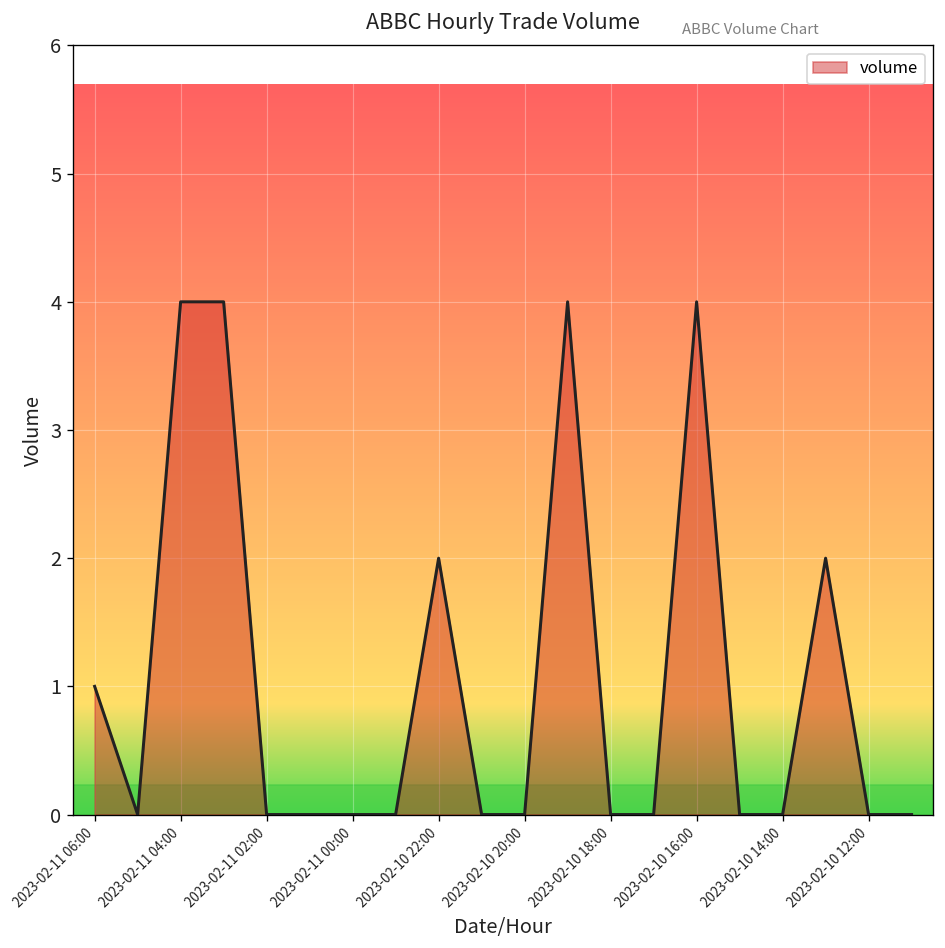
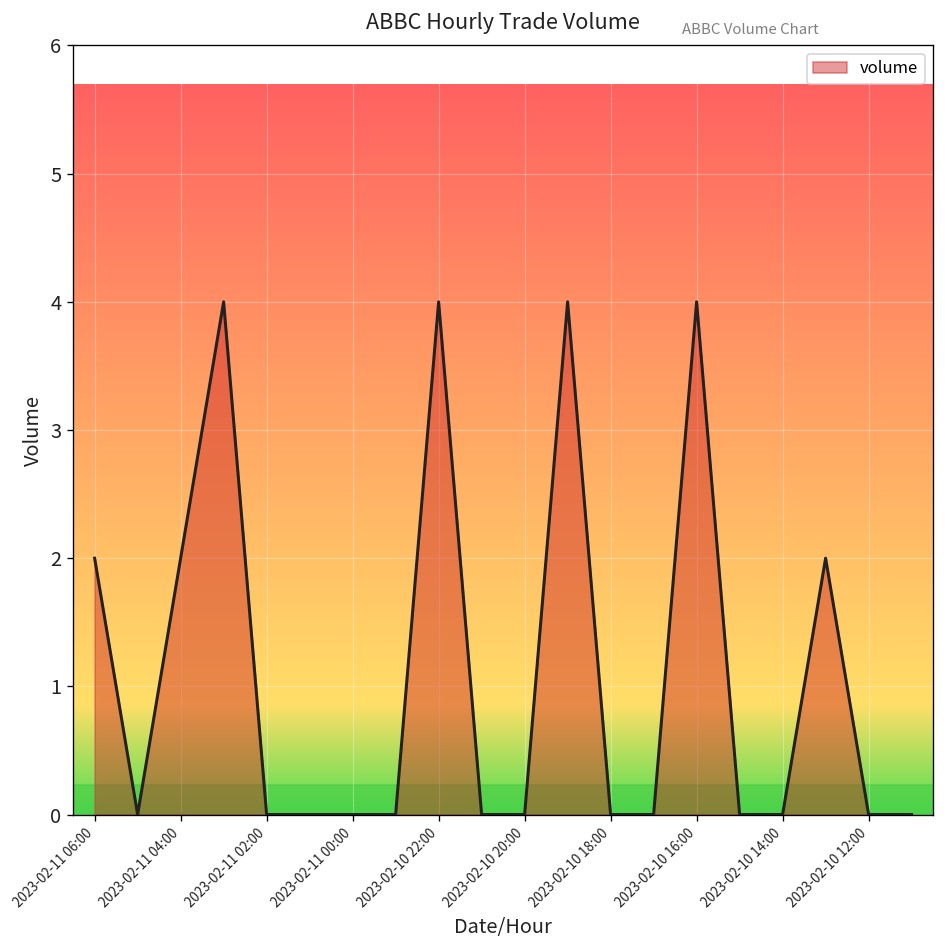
  {
-   "2023-02-11 06:00": 1,
-   "2023-02-11 04:00": 4,
-   "2023-02-10 22:00": 2,
+   "2023-02-11 06:00": 2,
+   "2023-02-11 04:00": 2,
+   "2023-02-10 22:00": 4,
    "2023-02-10 16:00": 4
  }
